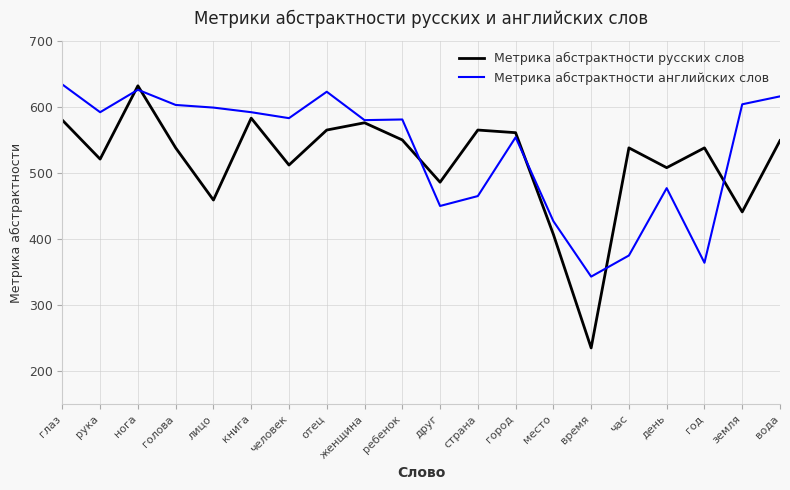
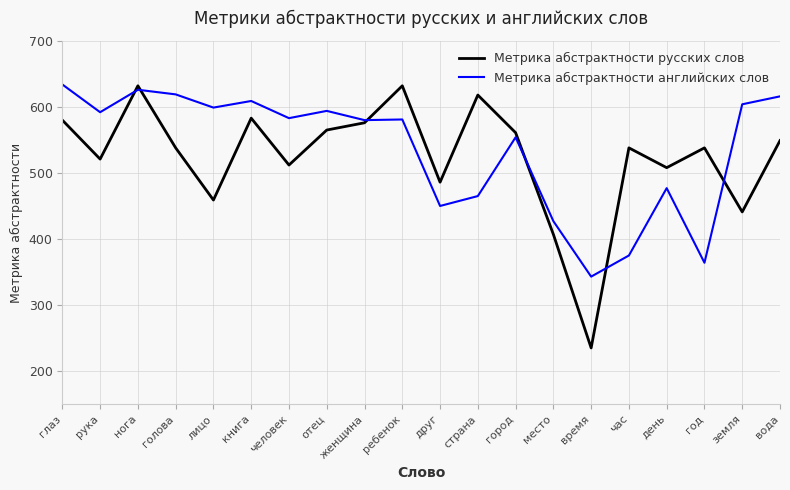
  {
    "Метрика абстрактности русских слов": {
      "глаз": 580,
      "рука": 520,
      "нога": 630,
      "голова": 540,
      "лицо": 460,
      "книга": 580,
      "человек": 510,
      "отец": 570,
      "женщина": 580,
-     "ребенок": 550,
+     "ребенок": 630,
      "друг": 490,
-     "страна": 570,
+     "страна": 620,
      "город": 560,
      "место": 410,
      "время": 240,
      "час": 540,
      "день": 510,
      "год": 540,
      "земля": 440,
      "вода": 550
    },
    "Метрика абстрактности английских слов": {
      "глаз": 630,
      "рука": 590,
      "нога": 630,
-     "голова": 600,
+     "голова": 620,
      "лицо": 600,
-     "книга": 590,
+     "книга": 610,
      "человек": 580,
-     "отец": 620,
+     "отец": 590,
      "женщина": 580,
      "ребенок": 580,
      "друг": 450,
      "страна": 470,
      "город": 550,
      "место": 430,
      "время": 340,
      "час": 380,
      "день": 480,
      "год": 360,
      "земля": 600,
      "вода": 620
    }
  }
